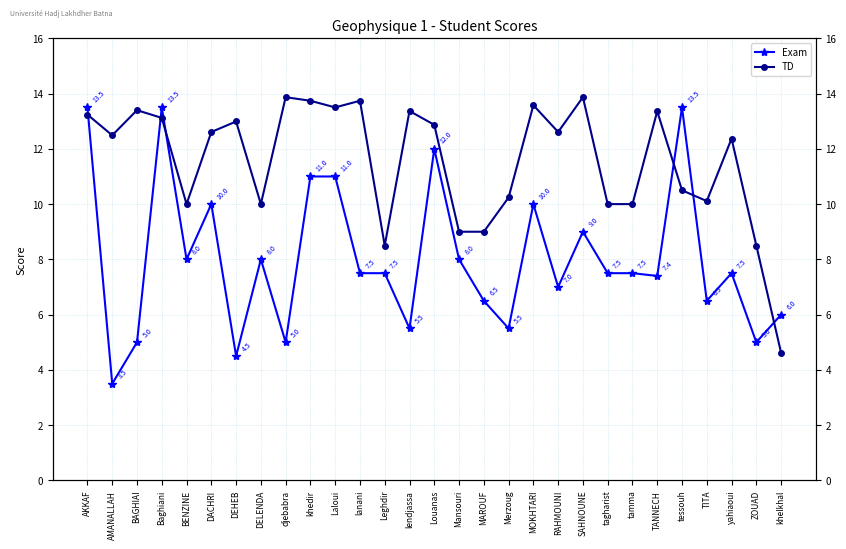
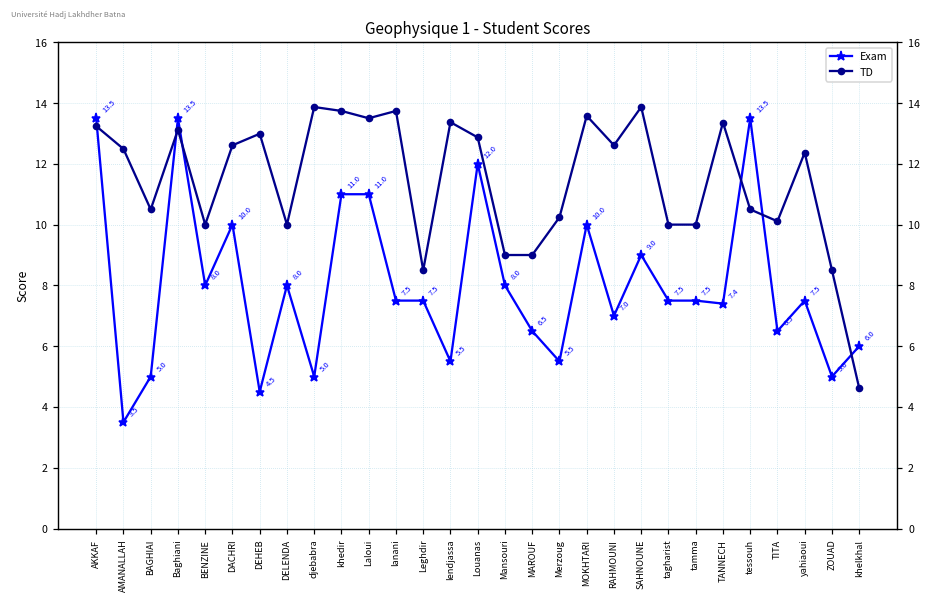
  {
    "Exam": {
      "AKKAF": 13.5,
      "AMANALLAH": 3.5,
      "BAGHIAI": 5.0,
      "Baghiani": 13.5,
      "BENZINE": 8.0,
      "DACHRI": 10.0,
      "DEHEB": 4.5,
      "DELENDA": 8.0,
      "djebabra": 5.0,
      "khedir": 11.0,
      "Laloui": 11.0,
      "lanani": 7.5,
      "Leghdir": 7.5,
      "lendjassa": 5.5,
      "Louanas": 12.0,
      "Mansouri": 8.0,
      "MAROUF": 6.5,
      "Merzoug": 5.5,
      "MOKHTARI": 10.0,
      "RAHMOUNI": 7.0,
      "SAHNOUNE": 9.0,
      "tagharist": 7.5,
      "tamma": 7.5,
      "TANNECH": 7.4,
      "tessouh": 13.5,
      "TITA": 6.5,
      "yahiaoui": 7.5,
      "ZOUAD": 5.0,
      "khelkhal": 6.0
    },
    "TD": {
      "AKKAF": 13.2,
      "AMANALLAH": 12.5,
-     "BAGHIAI": 13.4,
+     "BAGHIAI": 10.5,
      "Baghiani": 13.1,
      "DACHRI": 12.6,
      "DEHEB": 13.0,
      "djebabra": 13.9,
      "khedir": 13.7,
      "Laloui": 13.5,
      "lanani": 13.7,
      "Leghdir": 8.5,
      "lendjassa": 13.4,
      "Louanas": 12.9,
      "Mansouri": 9.0,
      "MAROUF": 9.0,
      "Merzoug": 10.2,
      "MOKHTARI": 13.6,
      "RAHMOUNI": 12.6,
      "SAHNOUNE": 13.9,
      "tagharist": 10.0,
      "tamma": 10.0,
      "TANNECH": 13.4,
      "tessouh": 10.5,
      "TITA": 10.1,
      "yahiaoui": 12.4,
      "ZOUAD": 8.5,
      "khelkhal": 4.6
    }
  }
